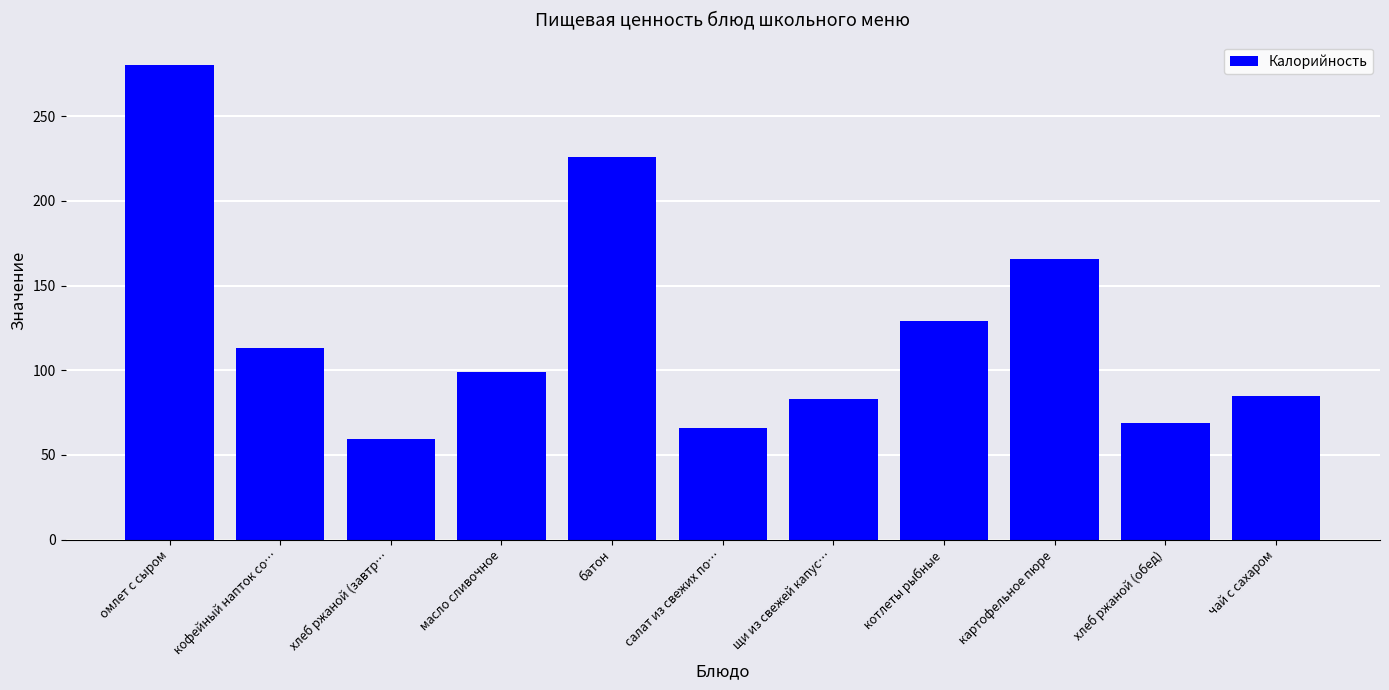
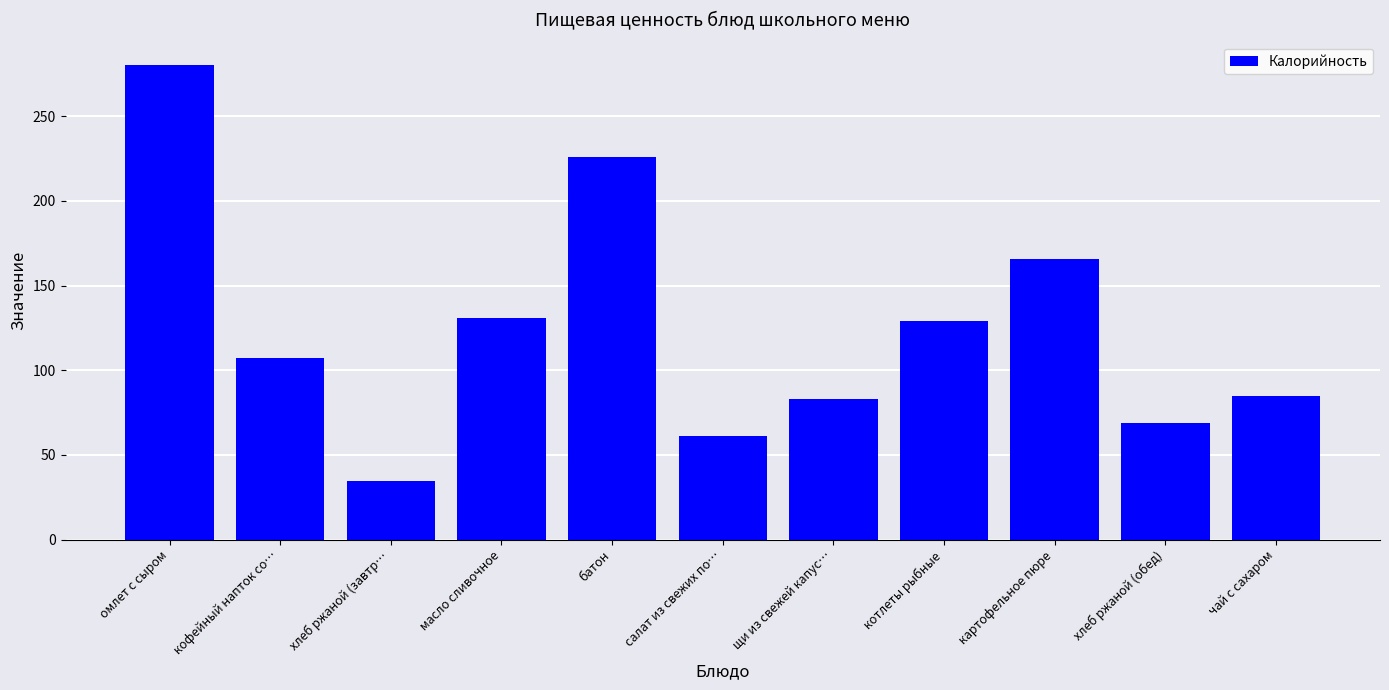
  {
    "омлет с сыром": 280,
-   "кофейный напток со…": 113,
-   "хлеб ржаной (завтр…": 59,
-   "масло сливочное": 99,
+   "кофейный напток со…": 107,
+   "хлеб ржаной (завтр…": 35,
+   "масло сливочное": 131,
    "батон": 226,
-   "салат из свежих по…": 66,
+   "салат из свежих по…": 61,
    "щи из свежей капус…": 83,
    "котлеты рыбные": 129,
    "картофельное пюре": 166,
    "хлеб ржаной (обед)": 69,
    "чай с сахаром": 85
  }
